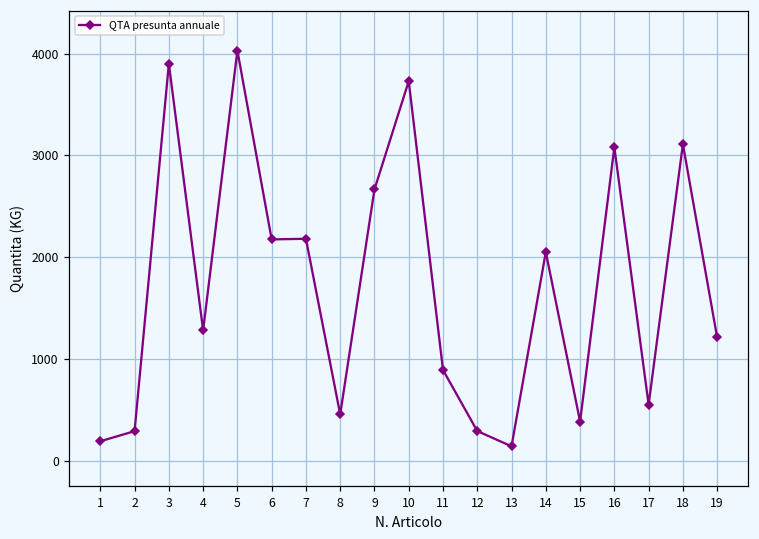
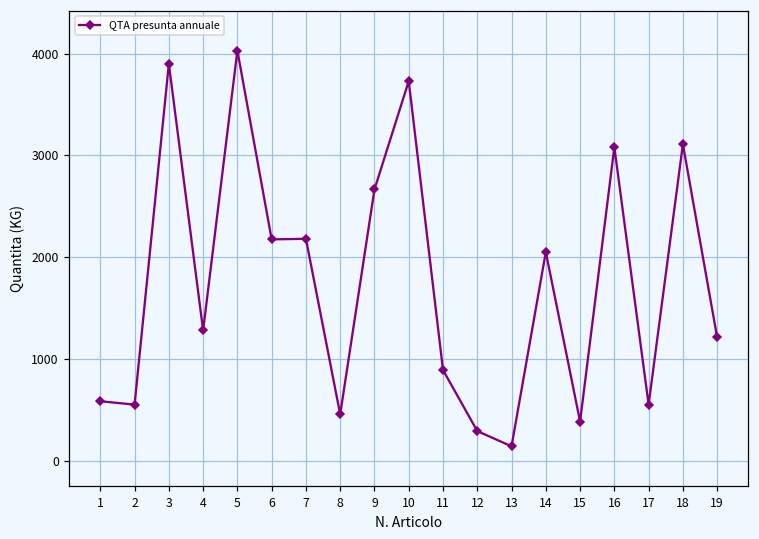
  {
-   "1": 200,
-   "2": 300,
+   "1": 600,
+   "2": 600,
    "3": 3900,
    "4": 1300,
    "5": 4000,
    "6": 2200,
    "7": 2200,
    "8": 500,
    "9": 2700,
    "10": 3700,
    "11": 900,
    "12": 300,
    "13": 100,
    "14": 2100,
    "15": 400,
    "16": 3100,
    "17": 600,
    "18": 3100,
    "19": 1200
  }
